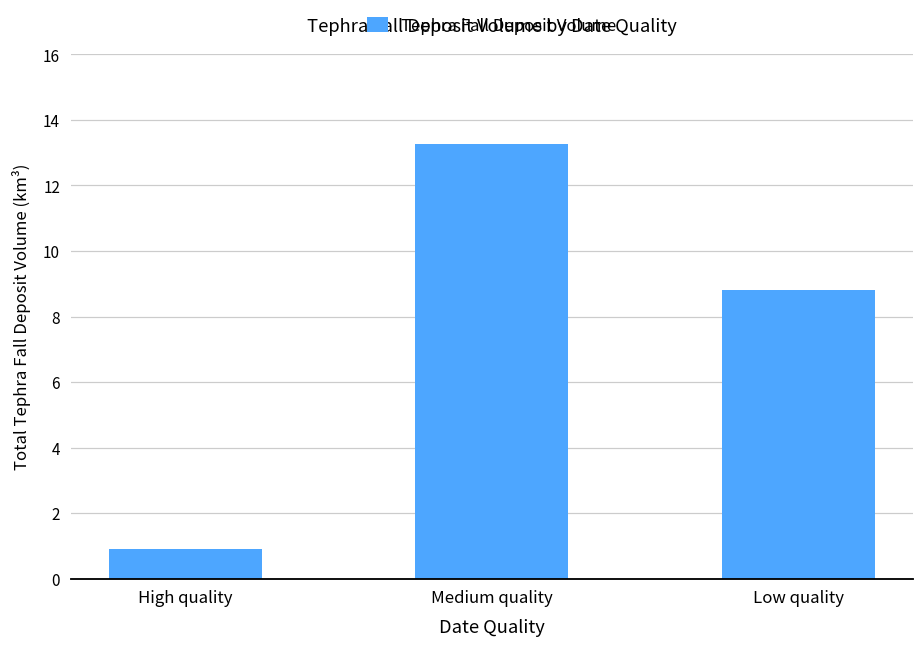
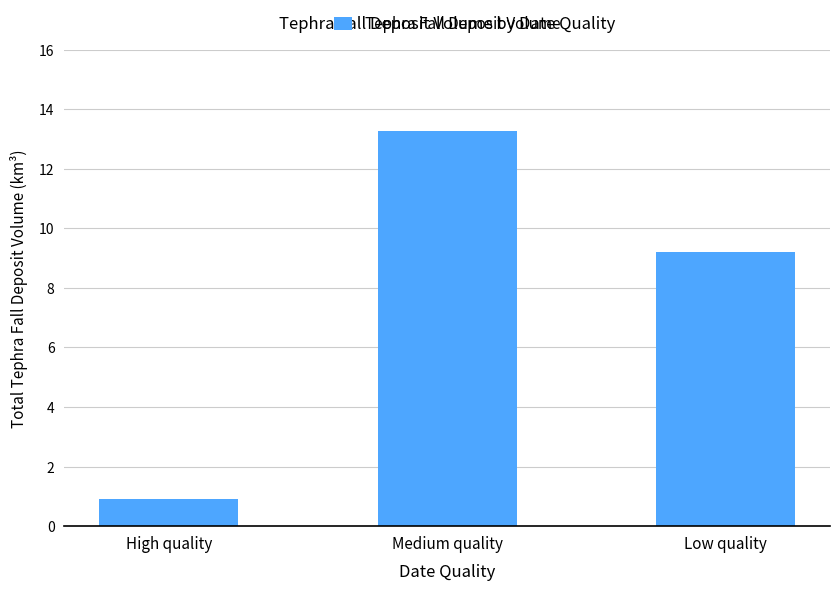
  {
    "High quality": 0.9,
    "Medium quality": 13.3,
-   "Low quality": 8.8
+   "Low quality": 9.2
  }
